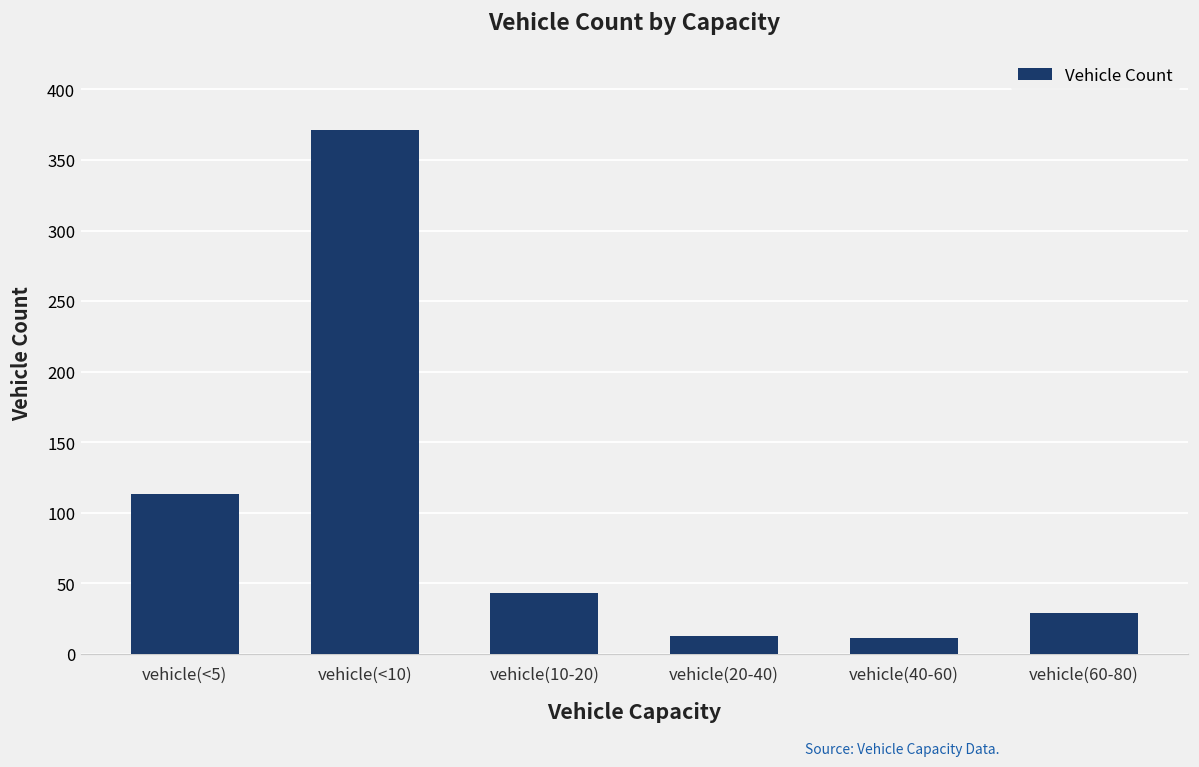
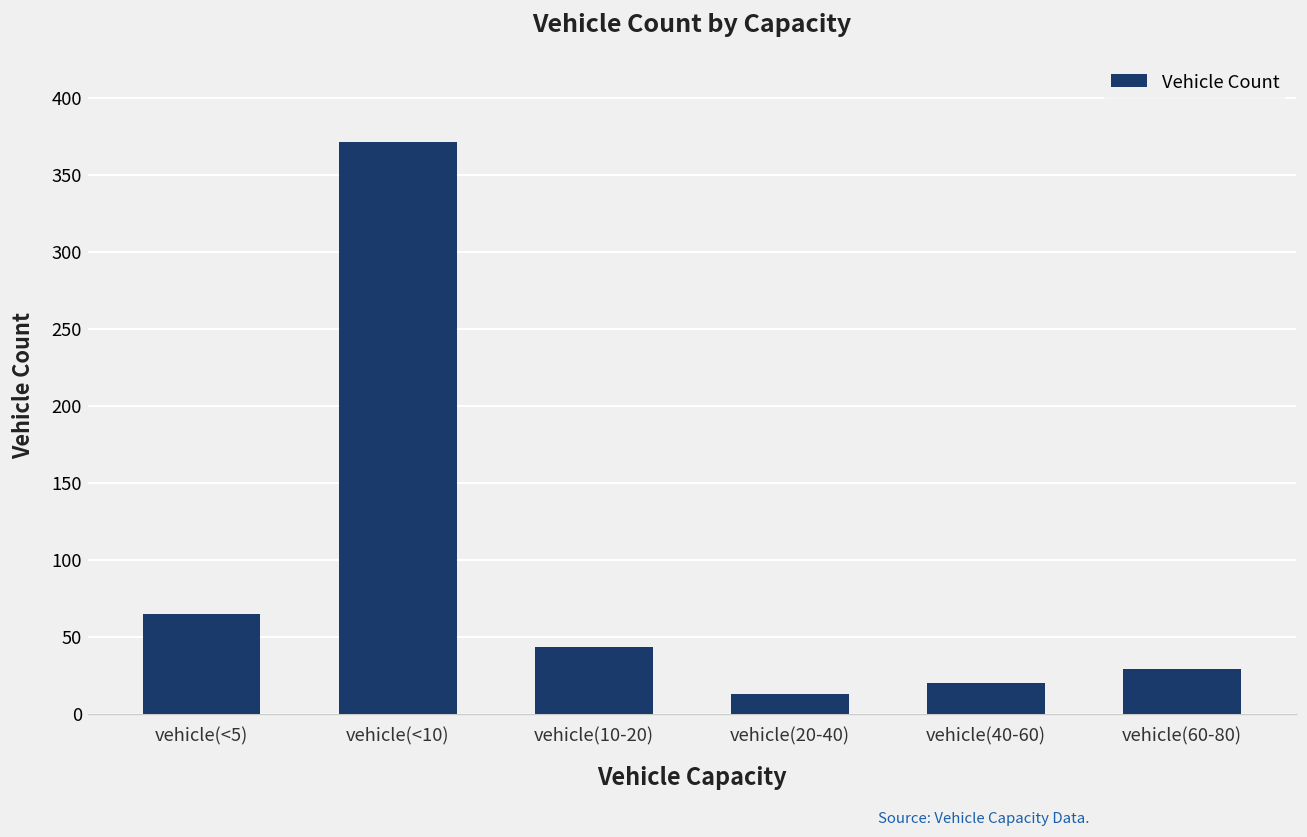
  {
-   "vehicle(<5)": 113,
+   "vehicle(<5)": 65,
    "vehicle(<10)": 371,
    "vehicle(10-20)": 43,
    "vehicle(20-40)": 13,
-   "vehicle(40-60)": 11,
+   "vehicle(40-60)": 20,
    "vehicle(60-80)": 29
  }
